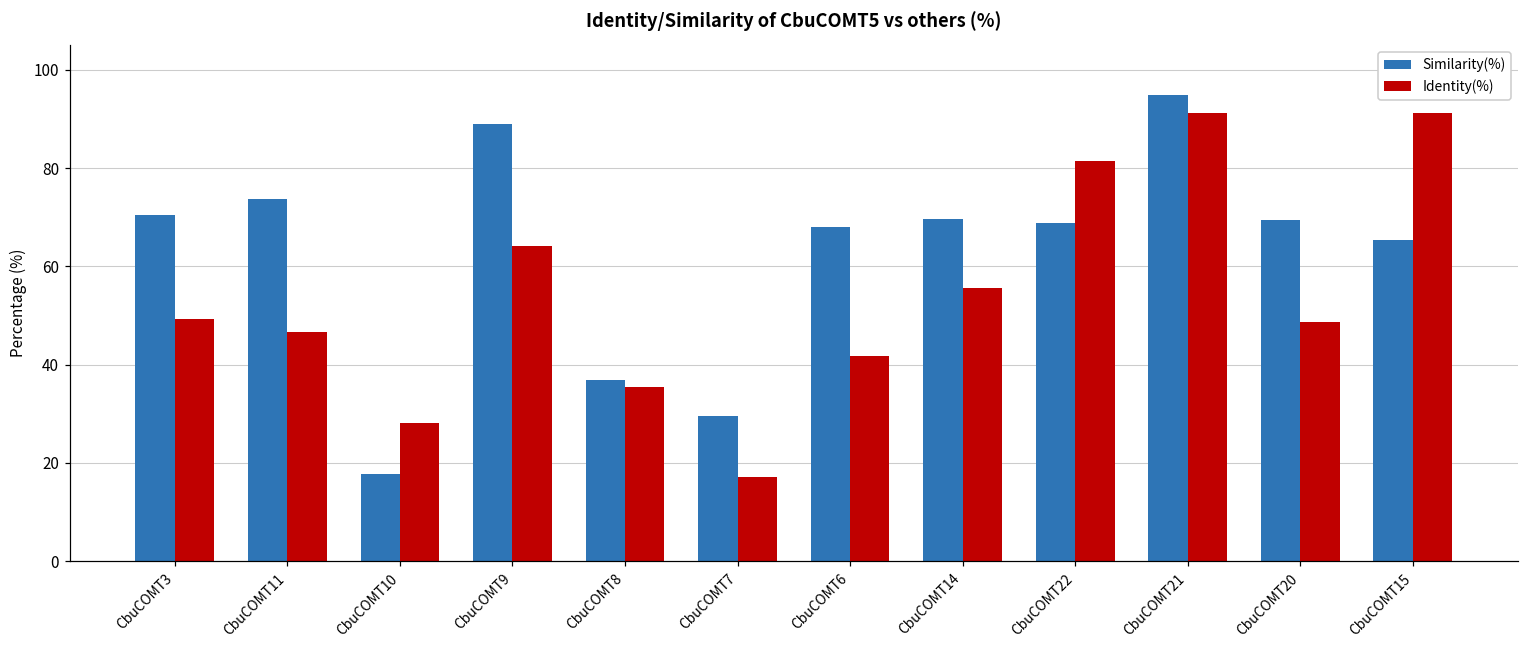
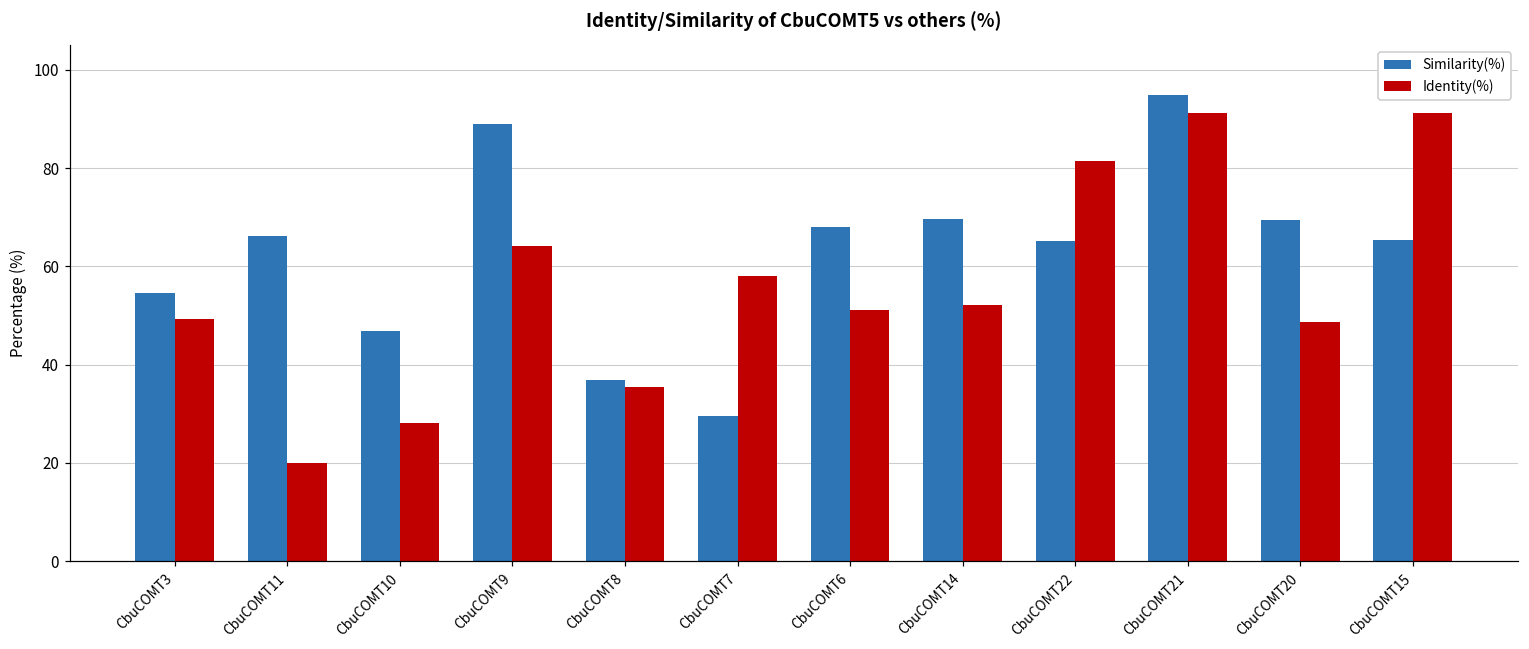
  {
    "Similarity(%)": {
-     "CbuCOMT3": 71,
-     "CbuCOMT11": 74,
-     "CbuCOMT10": 18,
+     "CbuCOMT3": 55,
+     "CbuCOMT11": 66,
+     "CbuCOMT10": 47,
      "CbuCOMT9": 89,
      "CbuCOMT8": 37,
      "CbuCOMT7": 30,
      "CbuCOMT6": 68,
      "CbuCOMT14": 70,
-     "CbuCOMT22": 69,
+     "CbuCOMT22": 65,
      "CbuCOMT21": 95,
      "CbuCOMT20": 70,
      "CbuCOMT15": 65
    },
    "Identity(%)": {
      "CbuCOMT3": 49,
-     "CbuCOMT11": 47,
+     "CbuCOMT11": 20,
      "CbuCOMT10": 28,
      "CbuCOMT9": 64,
      "CbuCOMT8": 35,
-     "CbuCOMT7": 17,
-     "CbuCOMT6": 42,
-     "CbuCOMT14": 56,
+     "CbuCOMT7": 58,
+     "CbuCOMT6": 51,
+     "CbuCOMT14": 52,
      "CbuCOMT22": 81,
      "CbuCOMT21": 91,
      "CbuCOMT20": 49,
      "CbuCOMT15": 91
    }
  }
